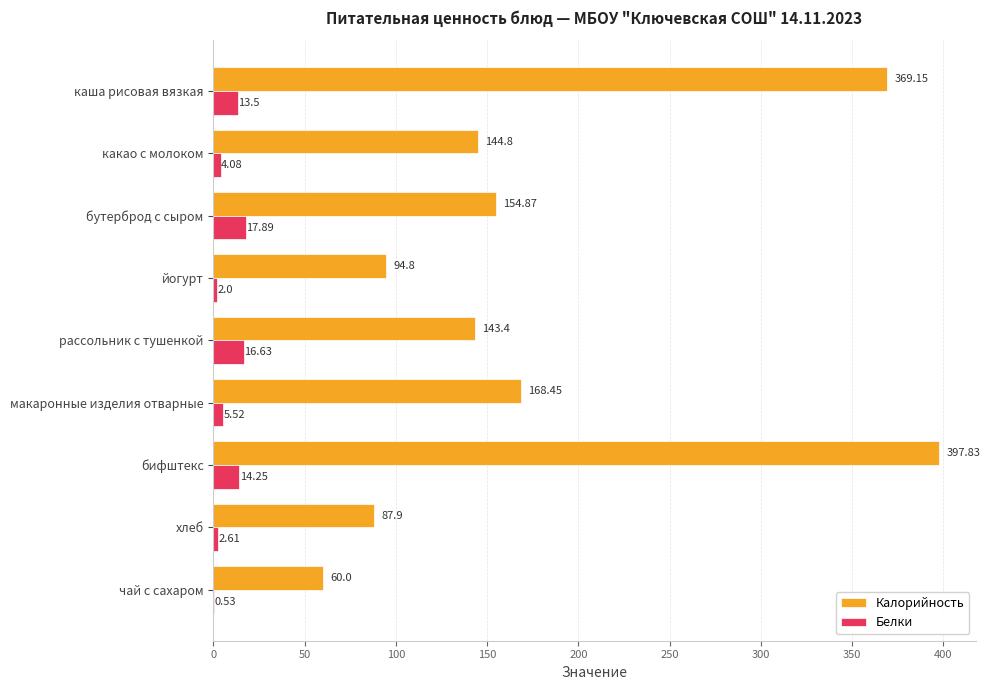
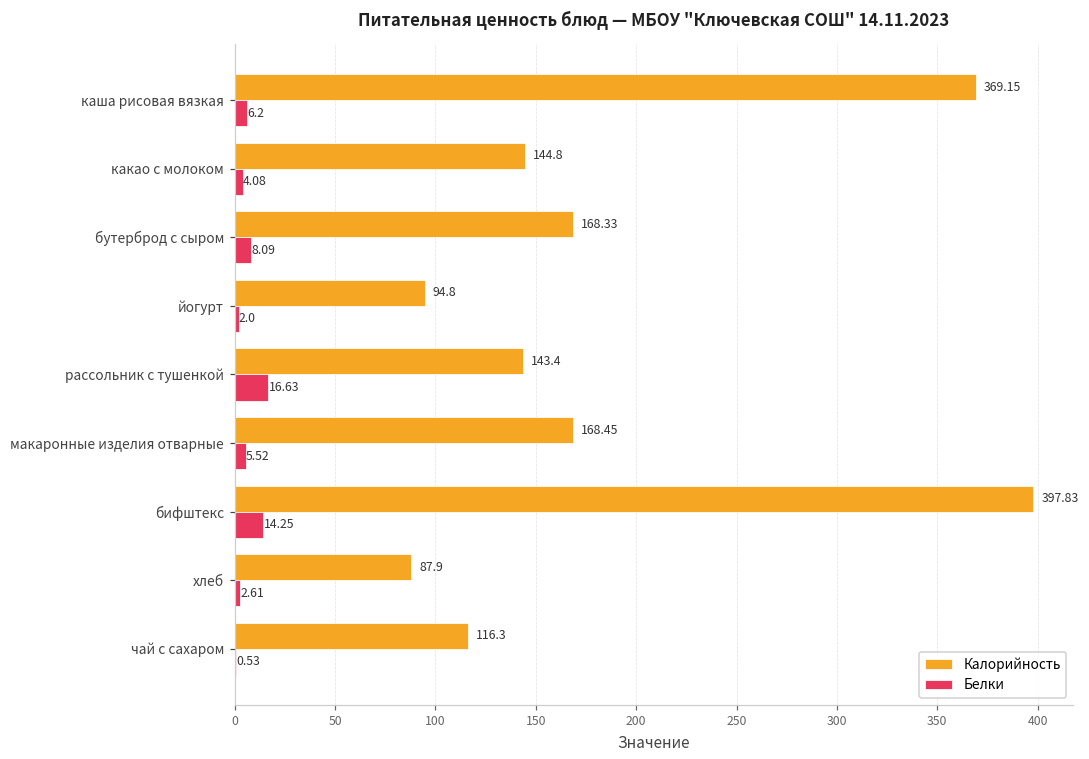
  {
    "Калорийность": {
      "каша рисовая вязкая": 369.15,
      "какао с молоком": 144.8,
-     "бутерброд с сыром": 154.87,
+     "бутерброд с сыром": 168.33,
      "йогурт": 94.8,
      "рассольник с тушенкой": 143.4,
      "макаронные изделия отварные": 168.45,
      "бифштекс": 397.83,
      "хлеб": 87.9,
-     "чай с сахаром": 60.0
+     "чай с сахаром": 116.3
    },
    "Белки": {
-     "каша рисовая вязкая": 13.5,
+     "каша рисовая вязкая": 6.2,
      "какао с молоком": 4.08,
-     "бутерброд с сыром": 17.89,
+     "бутерброд с сыром": 8.09,
      "йогурт": 2.0,
      "рассольник с тушенкой": 16.63,
      "макаронные изделия отварные": 5.52,
      "бифштекс": 14.25,
      "хлеб": 2.61,
      "чай с сахаром": 0.53
    }
  }
